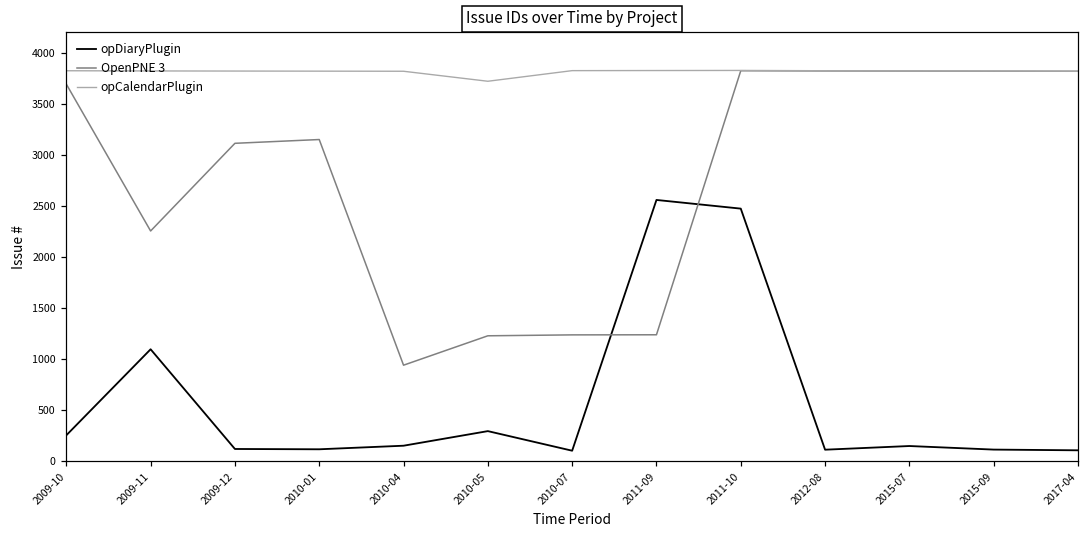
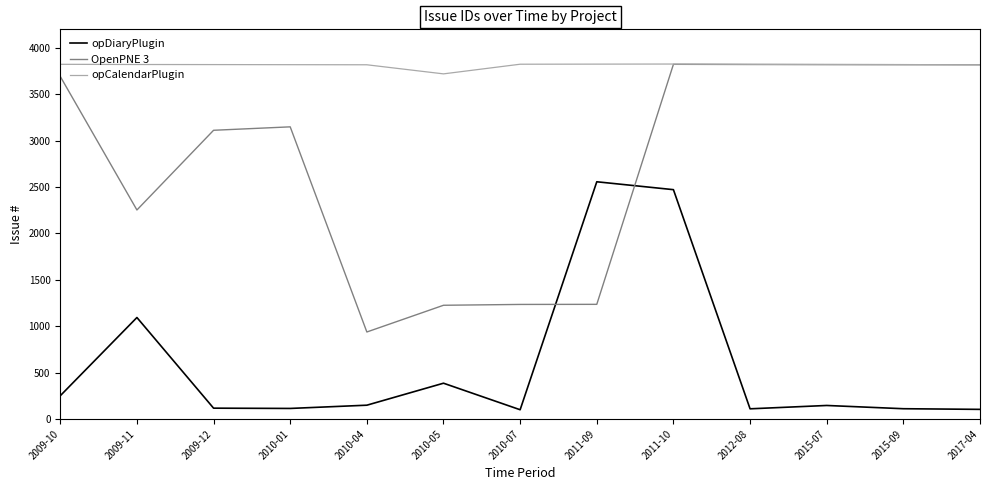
  {
    "opDiaryPlugin": {
      "2009-10": 300,
      "2009-11": 1100,
      "2009-12": 100,
      "2010-01": 100,
      "2010-04": 100,
-     "2010-05": 300,
+     "2010-05": 400,
      "2010-07": 100,
      "2011-09": 2600,
      "2011-10": 2500,
      "2012-08": 100,
      "2015-07": 100,
      "2015-09": 100,
      "2017-04": 100
    },
    "OpenPNE 3": {
      "2009-10": 3700,
      "2009-11": 2300,
      "2009-12": 3100,
      "2010-01": 3100,
      "2010-04": 900,
      "2010-05": 1200,
      "2010-07": 1200,
      "2011-09": 1200
    },
    "opCalendarPlugin": {
      "2009-10": 3800,
      "2009-11": 3800,
      "2009-12": 3800,
      "2010-01": 3800,
      "2010-04": 3800,
      "2010-05": 3700,
      "2010-07": 3800,
      "2011-09": 3800
    }
  }
